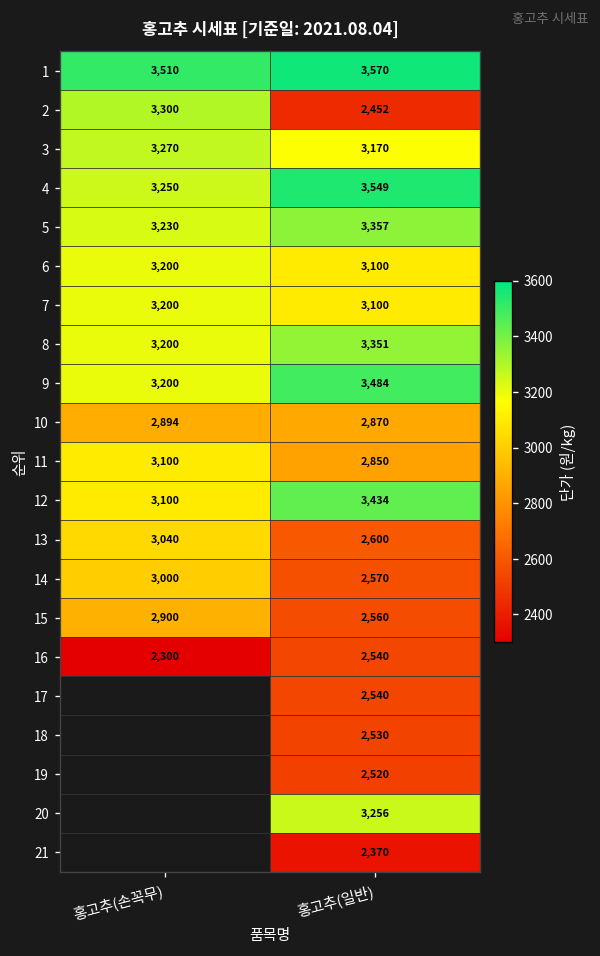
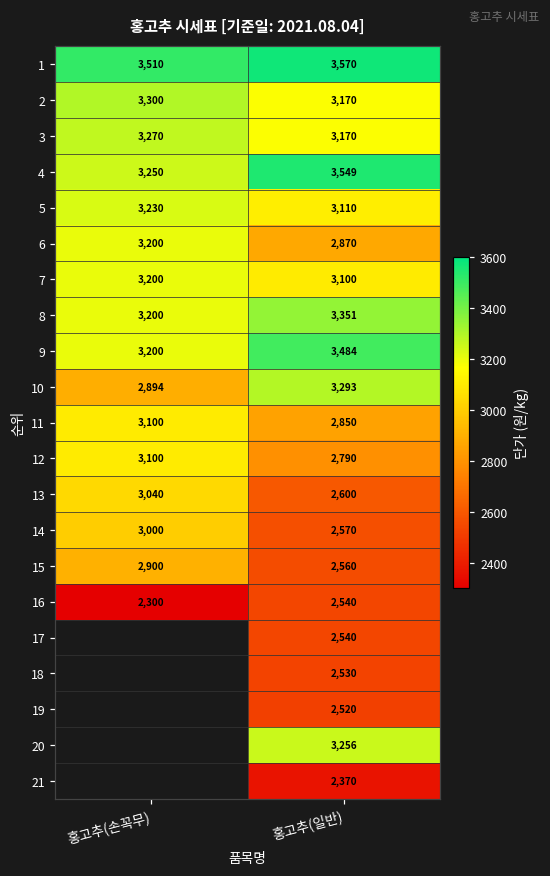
  {
    "1": {
      "홍고추(손꼭무)": "3,510",
      "홍고추(일반)": "3,570"
    },
    "2": {
      "홍고추(손꼭무)": "3,300",
-     "홍고추(일반)": "2,452"
+     "홍고추(일반)": "3,170"
    },
    "3": {
      "홍고추(손꼭무)": "3,270",
      "홍고추(일반)": "3,170"
    },
    "4": {
      "홍고추(손꼭무)": "3,250",
      "홍고추(일반)": "3,549"
    },
    "5": {
      "홍고추(손꼭무)": "3,230",
-     "홍고추(일반)": "3,357"
+     "홍고추(일반)": "3,110"
    },
    "6": {
      "홍고추(손꼭무)": "3,200",
-     "홍고추(일반)": "3,100"
+     "홍고추(일반)": "2,870"
    },
    "7": {
      "홍고추(손꼭무)": "3,200",
      "홍고추(일반)": "3,100"
    },
    "8": {
      "홍고추(손꼭무)": "3,200",
      "홍고추(일반)": "3,351"
    },
    "9": {
      "홍고추(손꼭무)": "3,200",
      "홍고추(일반)": "3,484"
    },
    "10": {
      "홍고추(손꼭무)": "2,894",
-     "홍고추(일반)": "2,870"
+     "홍고추(일반)": "3,293"
    },
    "11": {
      "홍고추(손꼭무)": "3,100",
      "홍고추(일반)": "2,850"
    },
    "12": {
      "홍고추(손꼭무)": "3,100",
-     "홍고추(일반)": "3,434"
+     "홍고추(일반)": "2,790"
    },
    "13": {
      "홍고추(손꼭무)": "3,040",
      "홍고추(일반)": "2,600"
    },
    "14": {
      "홍고추(손꼭무)": "3,000",
      "홍고추(일반)": "2,570"
    },
    "15": {
      "홍고추(손꼭무)": "2,900",
      "홍고추(일반)": "2,560"
    },
    "16": {
      "홍고추(손꼭무)": "2,300",
      "홍고추(일반)": "2,540"
    },
    "17": {
      "홍고추(일반)": "2,540"
    },
    "18": {
      "홍고추(일반)": "2,530"
    },
    "19": {
      "홍고추(일반)": "2,520"
    },
    "20": {
      "홍고추(일반)": "3,256"
    },
    "21": {
      "홍고추(일반)": "2,370"
    }
  }
